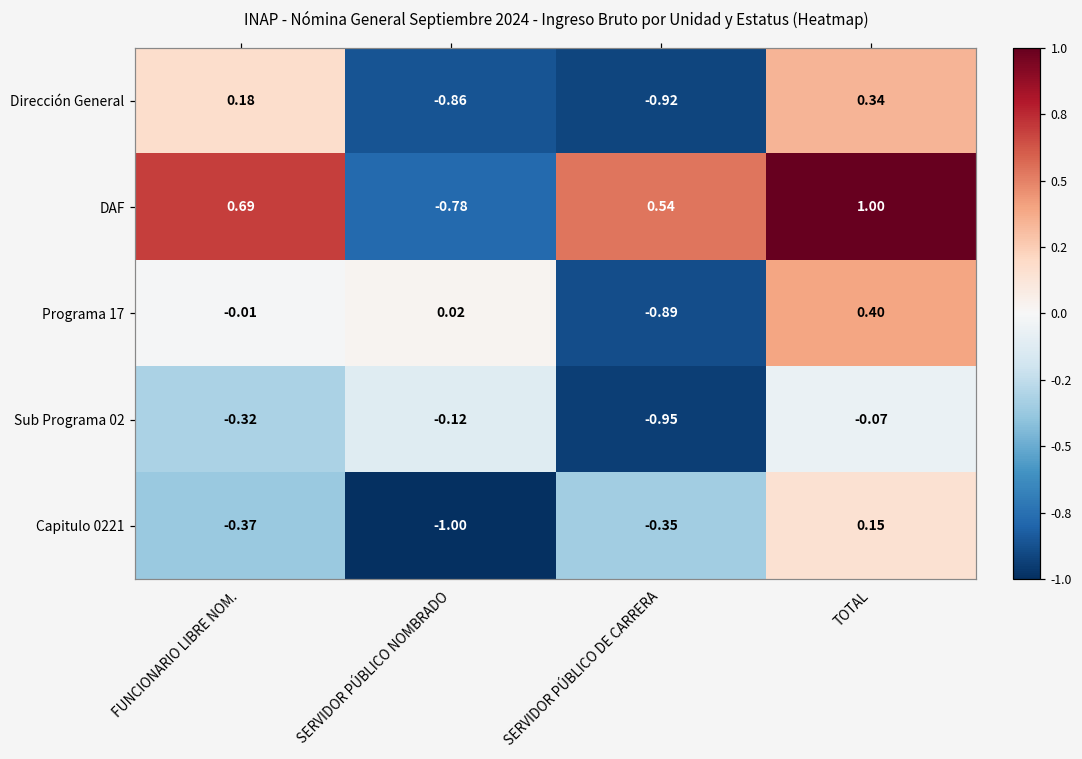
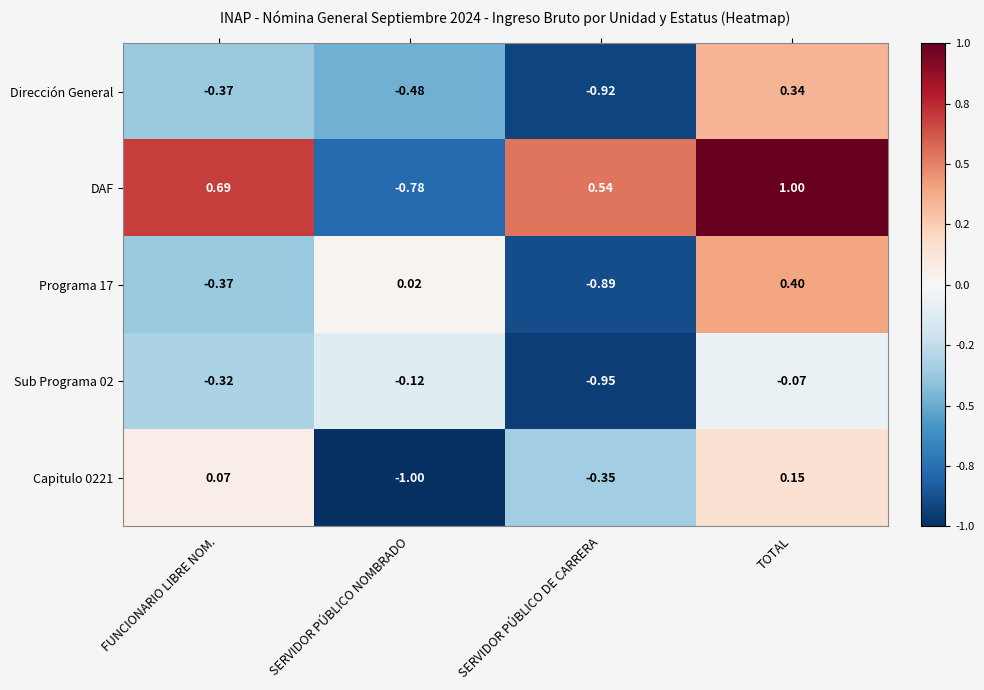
  {
    "Dirección General": {
-     "FUNCIONARIO LIBRE NOM.": 0.18,
-     "SERVIDOR PÚBLICO NOMBRADO": -0.86,
+     "FUNCIONARIO LIBRE NOM.": -0.37,
+     "SERVIDOR PÚBLICO NOMBRADO": -0.48,
      "SERVIDOR PÚBLICO DE CARRERA": -0.92,
      "TOTAL": 0.34
    },
    "DAF": {
      "FUNCIONARIO LIBRE NOM.": 0.69,
      "SERVIDOR PÚBLICO NOMBRADO": -0.78,
      "SERVIDOR PÚBLICO DE CARRERA": 0.54,
      "TOTAL": 1.00
    },
    "Programa 17": {
-     "FUNCIONARIO LIBRE NOM.": -0.01,
+     "FUNCIONARIO LIBRE NOM.": -0.37,
      "SERVIDOR PÚBLICO NOMBRADO": 0.02,
      "SERVIDOR PÚBLICO DE CARRERA": -0.89,
      "TOTAL": 0.40
    },
    "Sub Programa 02": {
      "FUNCIONARIO LIBRE NOM.": -0.32,
      "SERVIDOR PÚBLICO NOMBRADO": -0.12,
      "SERVIDOR PÚBLICO DE CARRERA": -0.95,
      "TOTAL": -0.07
    },
    "Capitulo 0221": {
-     "FUNCIONARIO LIBRE NOM.": -0.37,
+     "FUNCIONARIO LIBRE NOM.": 0.07,
      "SERVIDOR PÚBLICO NOMBRADO": -1.00,
      "SERVIDOR PÚBLICO DE CARRERA": -0.35,
      "TOTAL": 0.15
    }
  }
